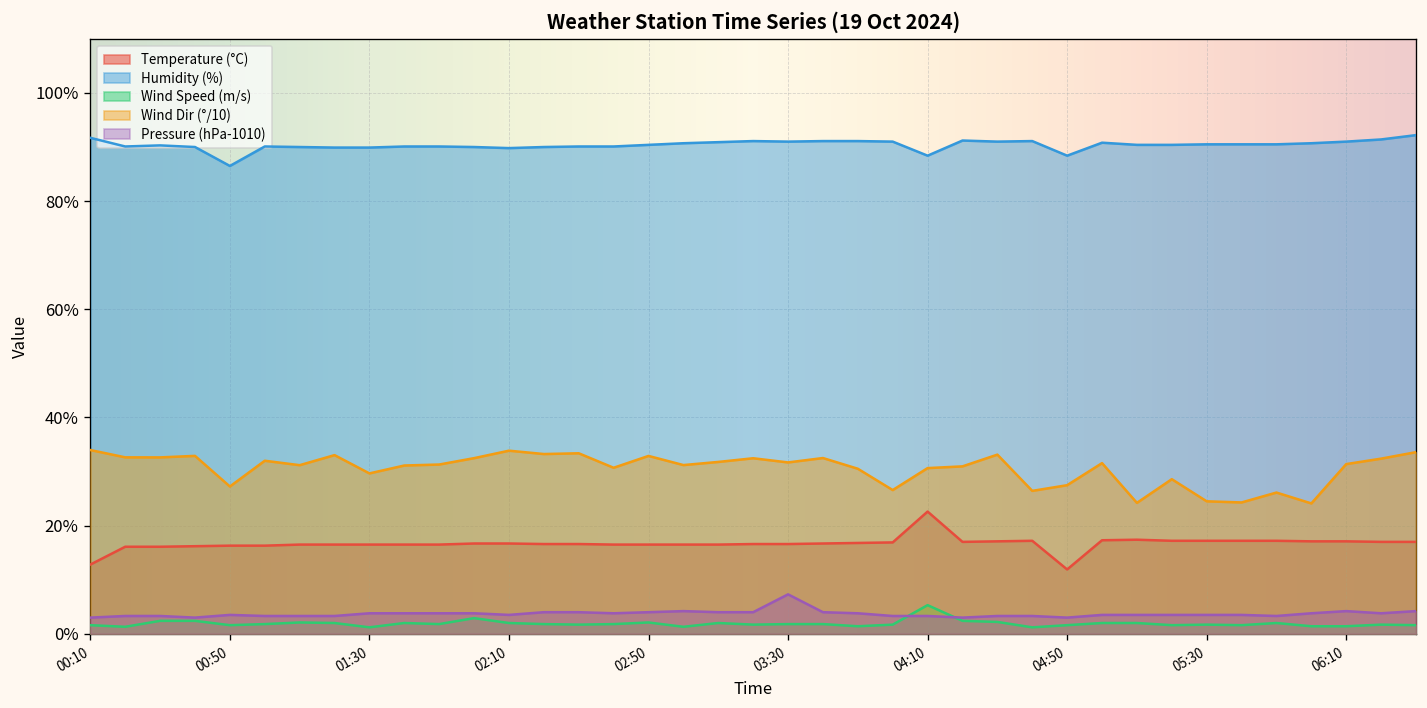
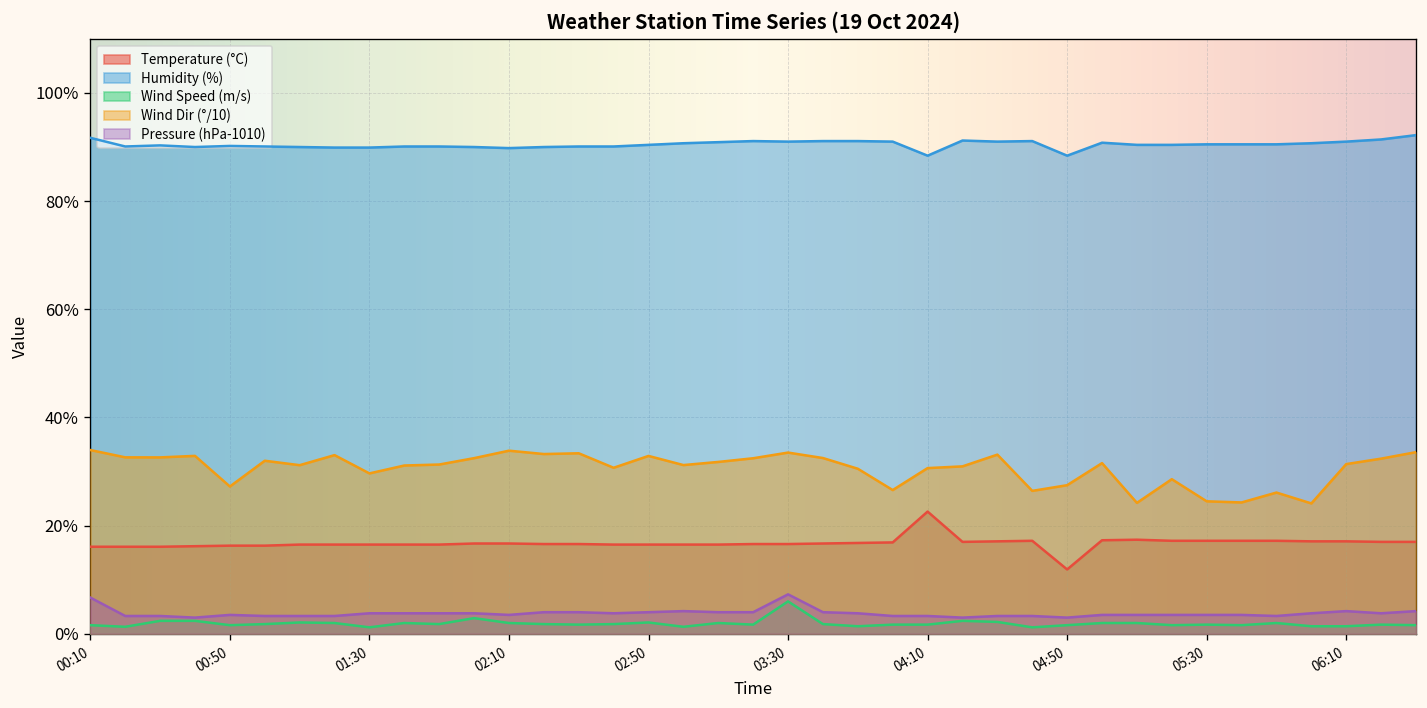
  {
    "Temperature (°C)": {
-     "00:10": "13%",
+     "00:10": "16%",
      "00:50": "16%",
      "01:30": "17%",
      "02:10": "17%",
      "02:50": "17%",
      "03:30": "17%",
      "04:10": "23%",
      "04:50": "12%",
      "05:30": "17%",
      "06:10": "17%"
    },
    "Humidity (%)": {
      "00:10": "92%",
-     "00:50": "87%",
+     "00:50": "90%",
      "01:30": "90%",
      "02:10": "90%",
      "02:50": "90%",
      "03:30": "91%",
      "04:10": "88%",
      "04:50": "88%",
      "05:30": "91%",
      "06:10": "91%"
    },
    "Wind Speed (m/s)": {
      "00:10": "2%",
      "00:50": "2%",
      "01:30": "1%",
      "02:10": "2%",
      "02:50": "2%",
-     "03:30": "2%",
-     "04:10": "5%",
+     "03:30": "6%",
+     "04:10": "2%",
      "04:50": "2%",
      "05:30": "2%",
      "06:10": "1%"
    },
    "Wind Dir (°/10)": {
      "00:10": "34%",
      "00:50": "27%",
      "01:30": "30%",
      "02:10": "34%",
      "02:50": "33%",
-     "03:30": "32%",
+     "03:30": "34%",
      "04:10": "31%",
      "04:50": "27%",
      "05:30": "25%",
      "06:10": "31%"
    },
    "Pressure (hPa-1010)": {
-     "00:10": "3%",
+     "00:10": "7%",
      "00:50": "4%",
      "01:30": "4%",
      "02:10": "4%",
      "02:50": "4%",
      "03:30": "7%",
      "04:10": "3%",
      "04:50": "3%",
      "05:30": "4%",
      "06:10": "4%"
    }
  }
